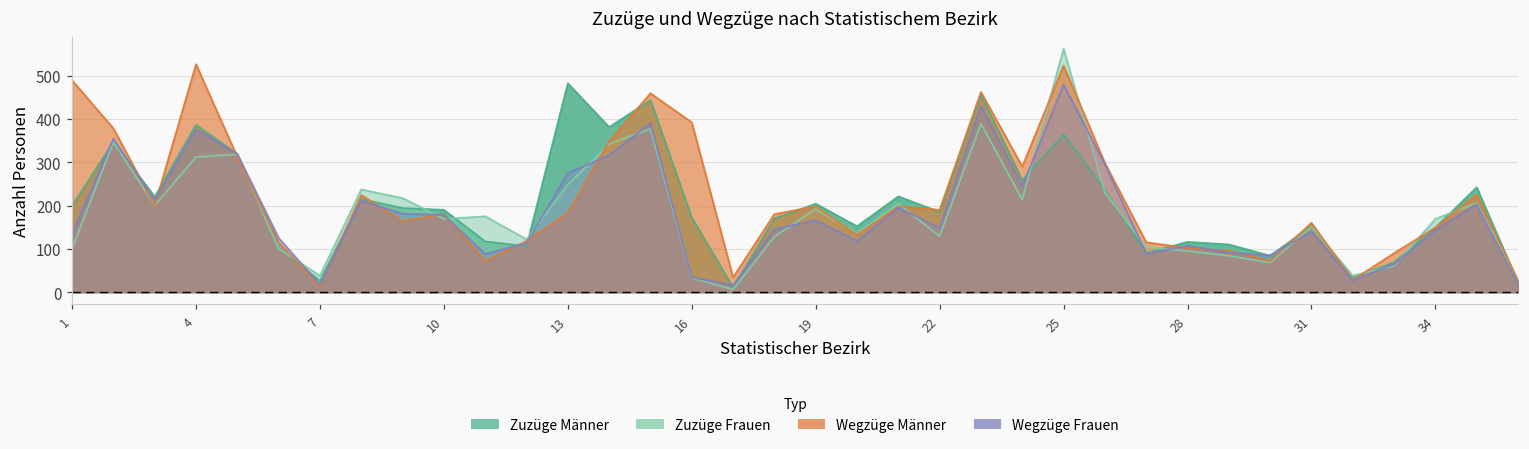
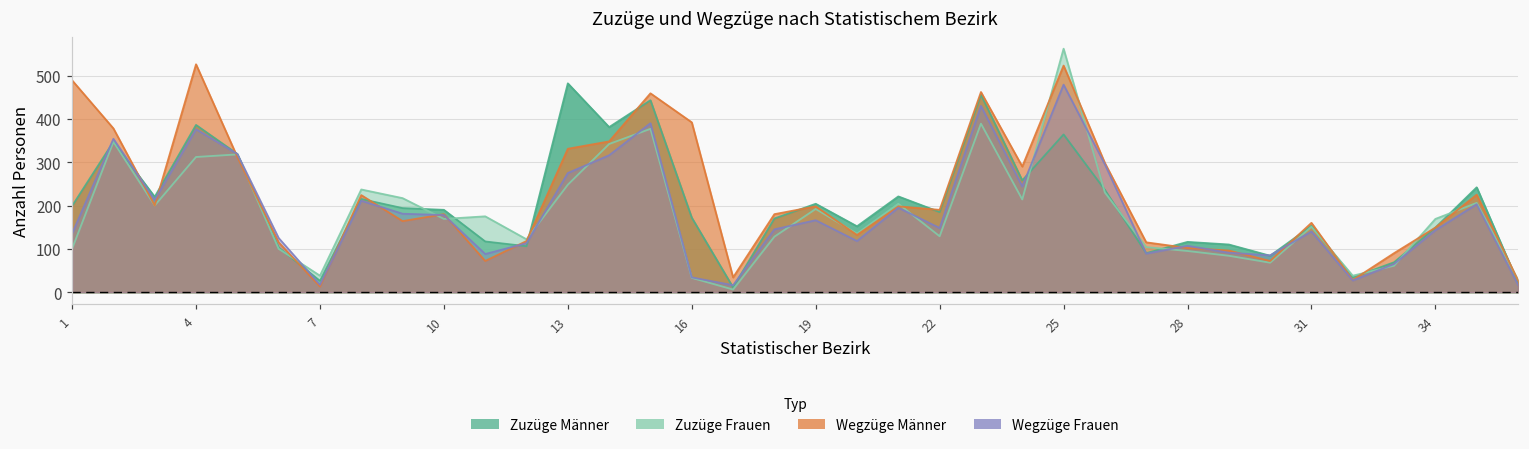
  {
    "Zuzüge Männer": {
      "1": 200,
      "4": 390,
      "7": 30,
      "10": 190,
      "13": 480,
      "16": 170,
      "25": 360,
      "28": 120
    },
    "Wegzüge Männer": {
      "1": 490,
      "4": 530,
-     "13": 180,
+     "13": 330,
      "16": 390,
      "25": 520,
      "31": 160
    }
  }
